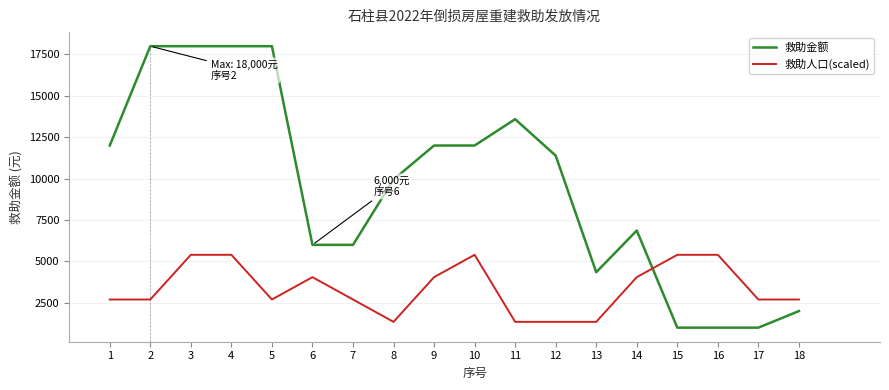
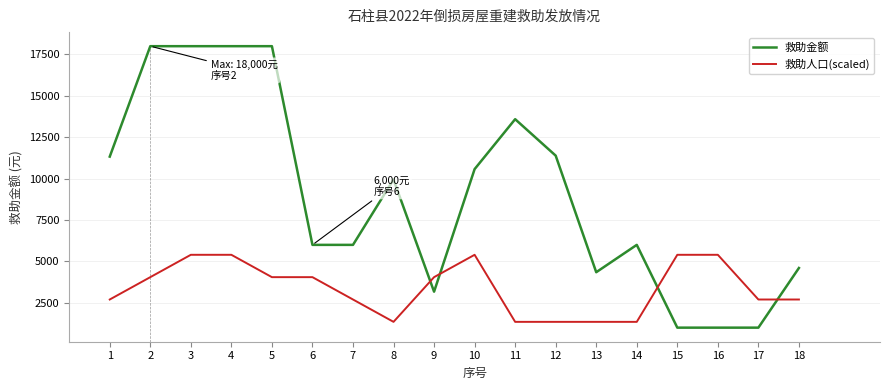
  {
    "救助金额": {
-     "1": 12000,
+     "1": 11300,
      "2": 18000,
      "6": 6000,
-     "9": 12000,
-     "10": 12000,
+     "9": 3200,
+     "10": 10600,
      "11": 13600,
      "12": 11400,
      "13": 4300,
-     "14": 6900,
+     "14": 6000,
      "15": 1000,
      "16": 1000,
      "17": 1000,
-     "18": 2000
+     "18": 4600
    },
    "救助人口(scaled)": {
      "1": 2700,
-     "2": 2700,
+     "2": 4100,
      "3": 5400,
      "4": 5400,
-     "5": 2700,
+     "5": 4100,
      "6": 4100,
      "7": 2700,
      "8": 1400,
      "9": 4100,
      "10": 5400,
      "11": 1400,
      "12": 1400,
      "13": 1400,
-     "14": 4100,
+     "14": 1400,
      "15": 5400,
      "16": 5400,
      "17": 2700,
      "18": 2700
    }
  }
